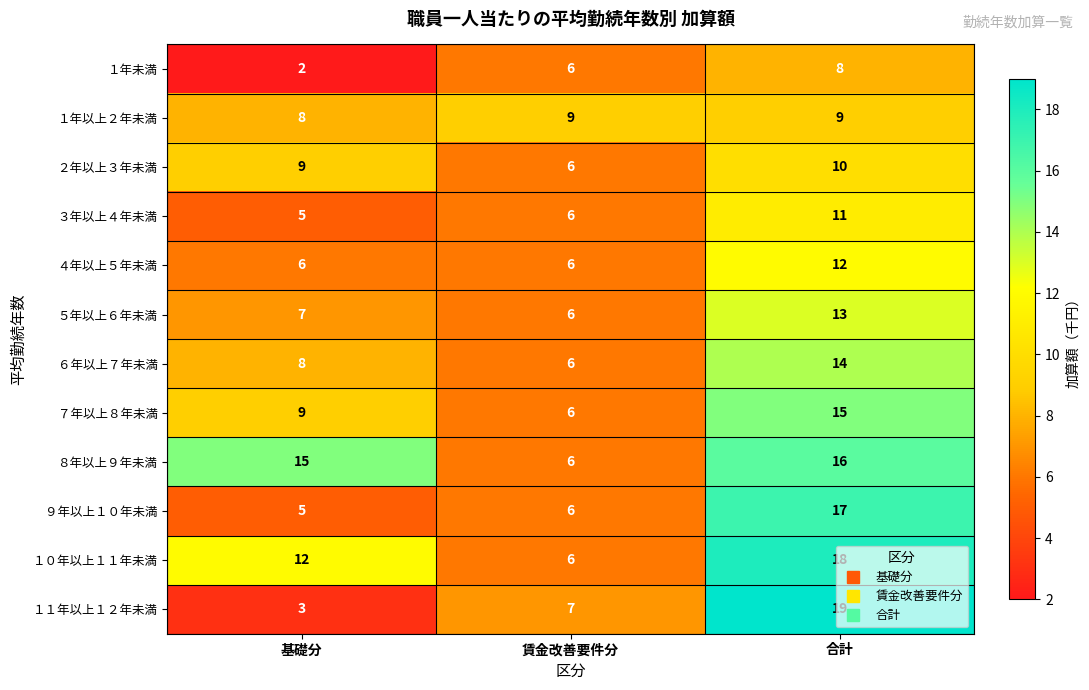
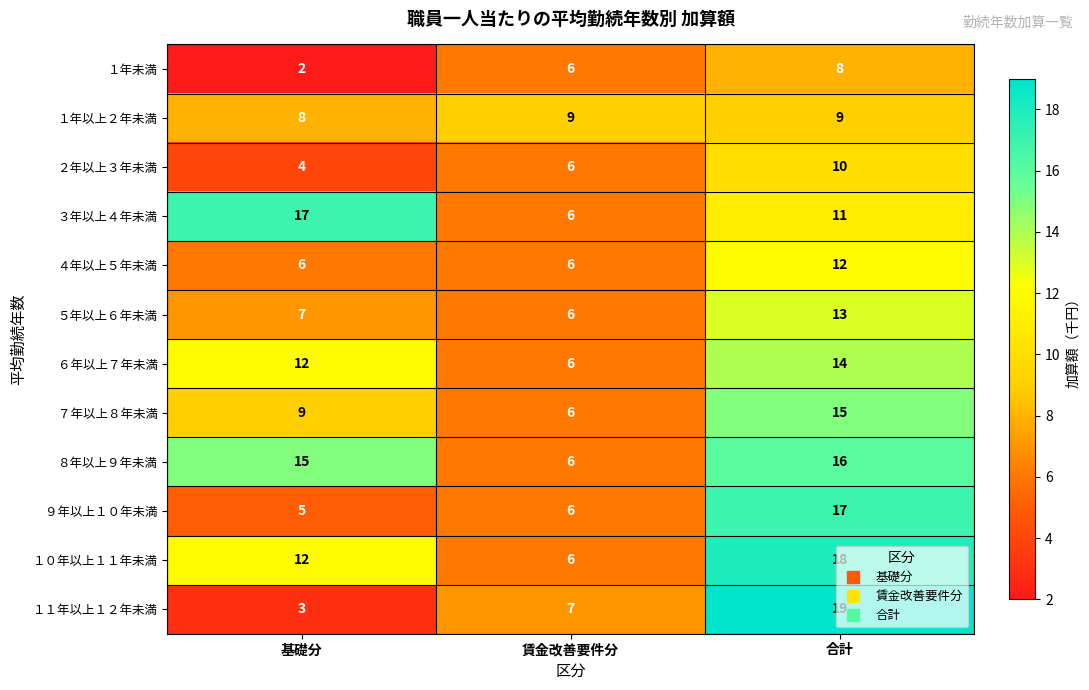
  {
    "１年未満": {
      "基礎分": 2,
      "賃金改善要件分": 6,
      "合計": 8
    },
    "１年以上２年未満": {
      "基礎分": 8,
      "賃金改善要件分": 9,
      "合計": 9
    },
    "２年以上３年未満": {
-     "基礎分": 9,
+     "基礎分": 4,
      "賃金改善要件分": 6,
      "合計": 10
    },
    "３年以上４年未満": {
-     "基礎分": 5,
+     "基礎分": 17,
      "賃金改善要件分": 6,
      "合計": 11
    },
    "４年以上５年未満": {
      "基礎分": 6,
      "賃金改善要件分": 6,
      "合計": 12
    },
    "５年以上６年未満": {
      "基礎分": 7,
      "賃金改善要件分": 6,
      "合計": 13
    },
    "６年以上７年未満": {
-     "基礎分": 8,
+     "基礎分": 12,
      "賃金改善要件分": 6,
      "合計": 14
    },
    "７年以上８年未満": {
      "基礎分": 9,
      "賃金改善要件分": 6,
      "合計": 15
    },
    "８年以上９年未満": {
      "基礎分": 15,
      "賃金改善要件分": 6,
      "合計": 16
    },
    "９年以上１０年未満": {
      "基礎分": 5,
      "賃金改善要件分": 6,
      "合計": 17
    },
    "１０年以上１１年未満": {
      "基礎分": 12,
      "賃金改善要件分": 6
    },
    "１１年以上１２年未満": {
      "基礎分": 3,
      "賃金改善要件分": 7
    }
  }
